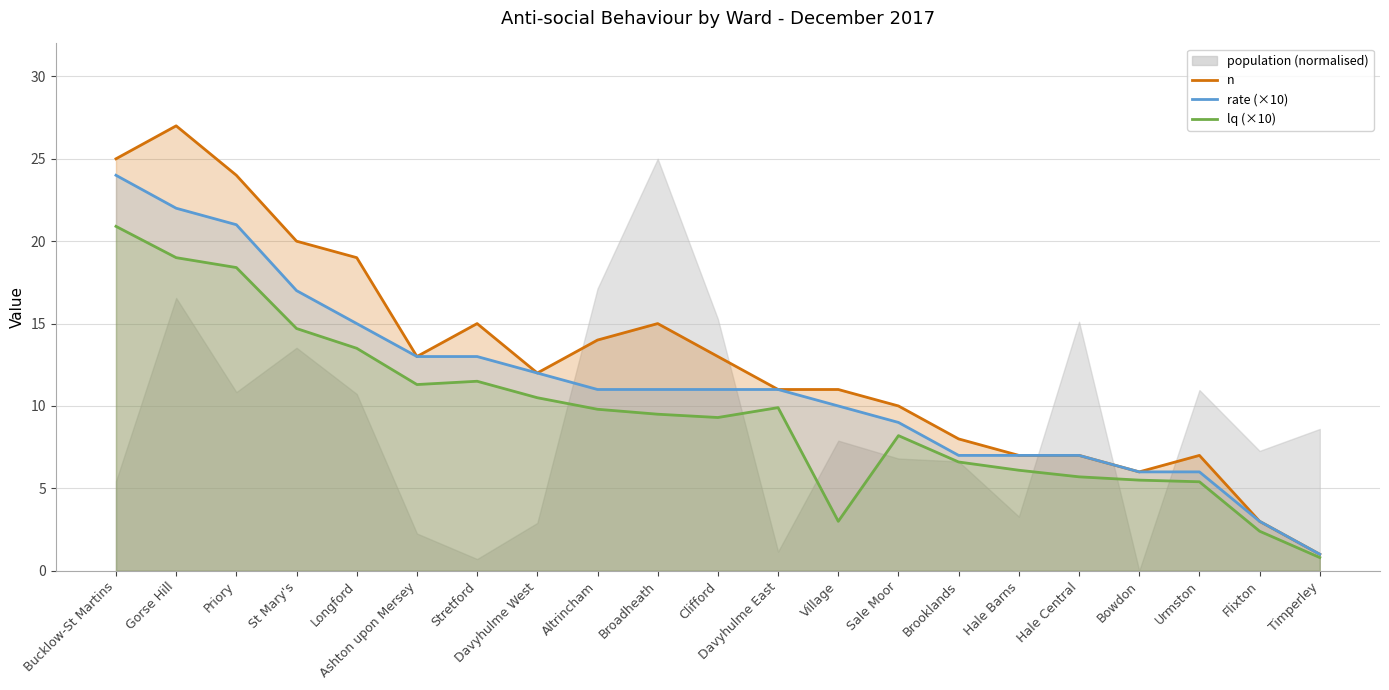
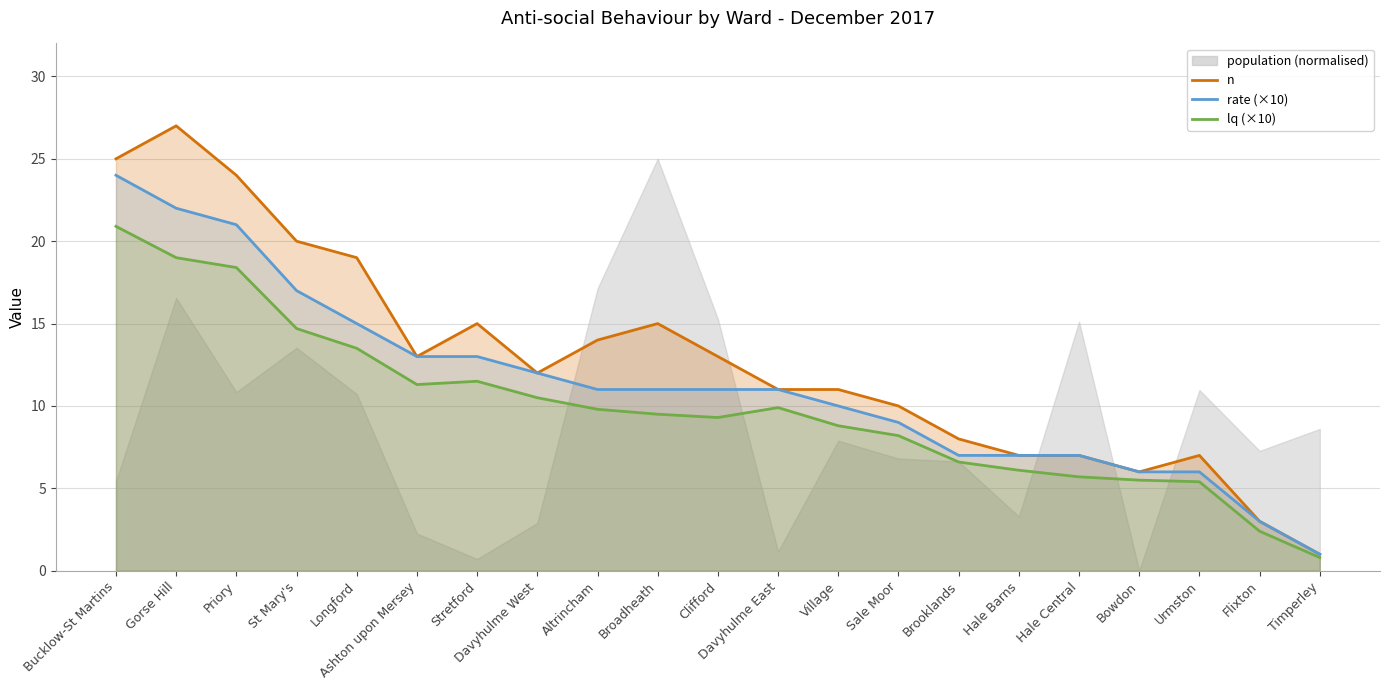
  {
    "n": {
      "Bucklow-St Martins": 25.0,
      "Gorse Hill": 27.0,
      "Priory": 24.0,
      "St Mary's": 20.0,
      "Longford": 19.0,
      "Stretford": 15.0,
      "Altrincham": 14.0,
      "Broadheath": 15.0,
      "Clifford": 13.0,
      "Village": 11.0,
      "Sale Moor": 10.0,
      "Brooklands": 8.0,
      "Urmston": 7.0
    },
    "population (normalised)": {
      "Bucklow-St Martins": 5.4,
      "Gorse Hill": 16.6,
      "Priory": 10.8,
      "St Mary's": 13.5,
      "Longford": 10.7,
      "Ashton upon Mersey": 2.3,
      "Stretford": 0.7,
      "Davyhulme West": 2.9,
      "Altrincham": 17.1,
      "Broadheath": 25.0,
      "Clifford": 15.3,
      "Davyhulme East": 1.2,
      "Village": 7.9,
      "Sale Moor": 6.8,
      "Hale Barns": 3.3,
      "Hale Central": 15.1,
      "Bowdon": 0.0,
      "Urmston": 11.0,
      "Flixton": 7.3,
      "Timperley": 8.6
    },
    "rate (×10)": {
      "Bucklow-St Martins": 24.0,
      "Gorse Hill": 22.0,
      "Priory": 21.0,
      "St Mary's": 17.0,
      "Longford": 15.0,
      "Stretford": 13.0,
      "Altrincham": 11.0,
      "Broadheath": 11.0,
      "Clifford": 11.0,
      "Village": 10.0,
      "Sale Moor": 9.0,
      "Brooklands": 7.0,
      "Urmston": 6.0
    },
    "lq (×10)": {
      "Bucklow-St Martins": 20.9,
      "Gorse Hill": 19.0,
      "Priory": 18.4,
      "St Mary's": 14.7,
      "Longford": 13.5,
      "Ashton upon Mersey": 11.3,
      "Stretford": 11.5,
      "Davyhulme West": 10.5,
      "Altrincham": 9.8,
      "Broadheath": 9.5,
      "Clifford": 9.3,
      "Davyhulme East": 9.9,
-     "Village": 3.0,
+     "Village": 8.8,
      "Sale Moor": 8.2,
      "Hale Barns": 6.1,
      "Hale Central": 5.7,
      "Bowdon": 5.5,
      "Urmston": 5.4,
      "Flixton": 2.4,
      "Timperley": 0.8
    }
  }
